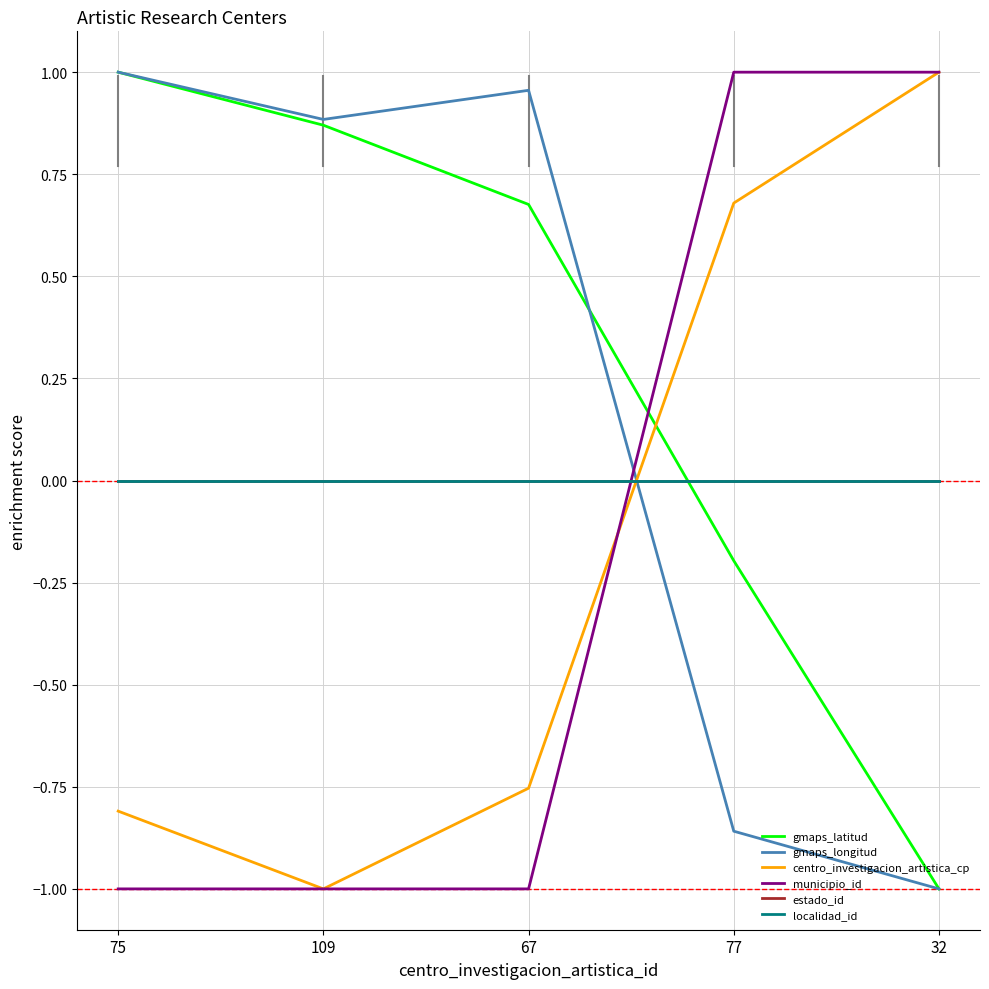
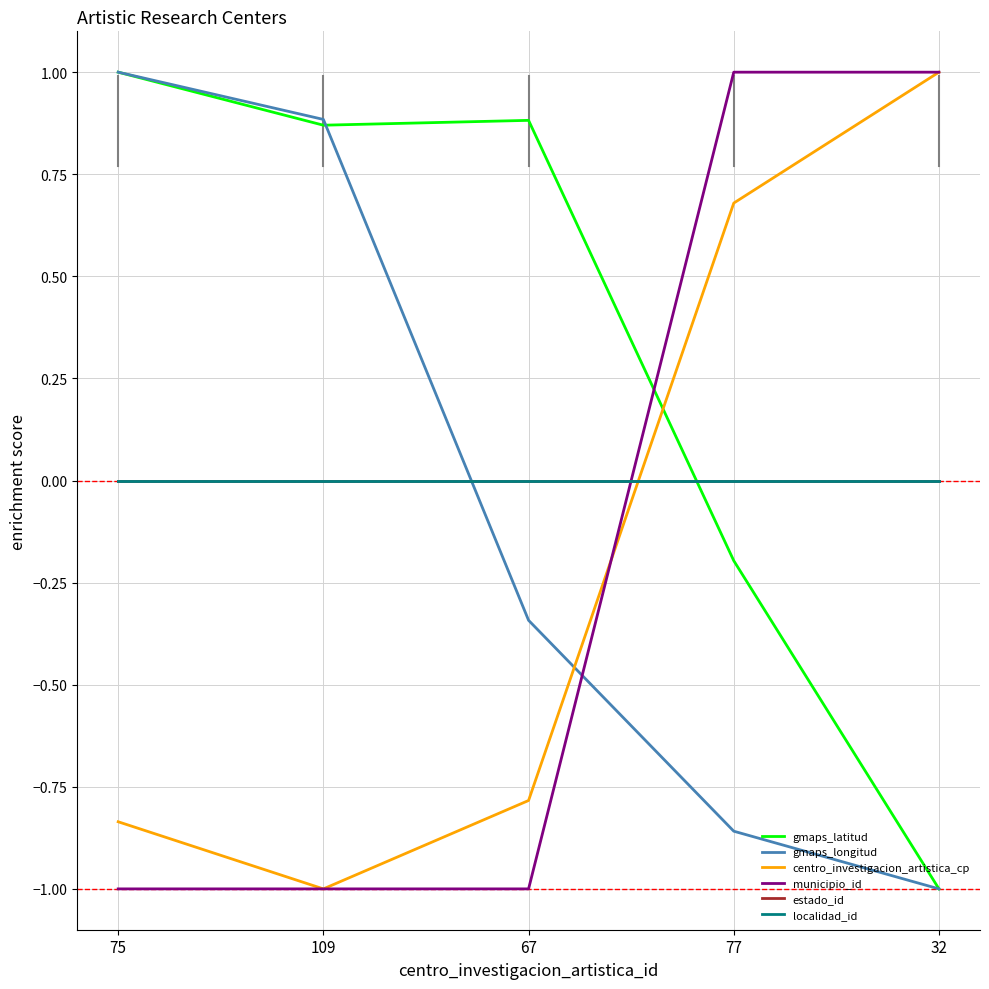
  {
    "gmaps_latitud": {
      "109": 0.87,
-     "67": 0.68,
+     "67": 0.88,
      "77": -0.20
    },
    "gmaps_longitud": {
      "109": 0.88,
-     "67": 0.96,
+     "67": -0.34,
      "77": -0.86
    },
    "centro_investigacion_artistica_cp": {
-     "75": -0.81,
-     "67": -0.75,
+     "75": -0.84,
+     "67": -0.78,
      "77": 0.68
    },
    "municipio_id": {
      "75": -1.00,
      "67": -1.00,
      "77": 1.00
    },
    "localidad_id": {
      "75": 0.00,
      "109": 0.00,
      "67": 0.00,
      "77": 0.00,
      "32": 0.00
    }
  }
